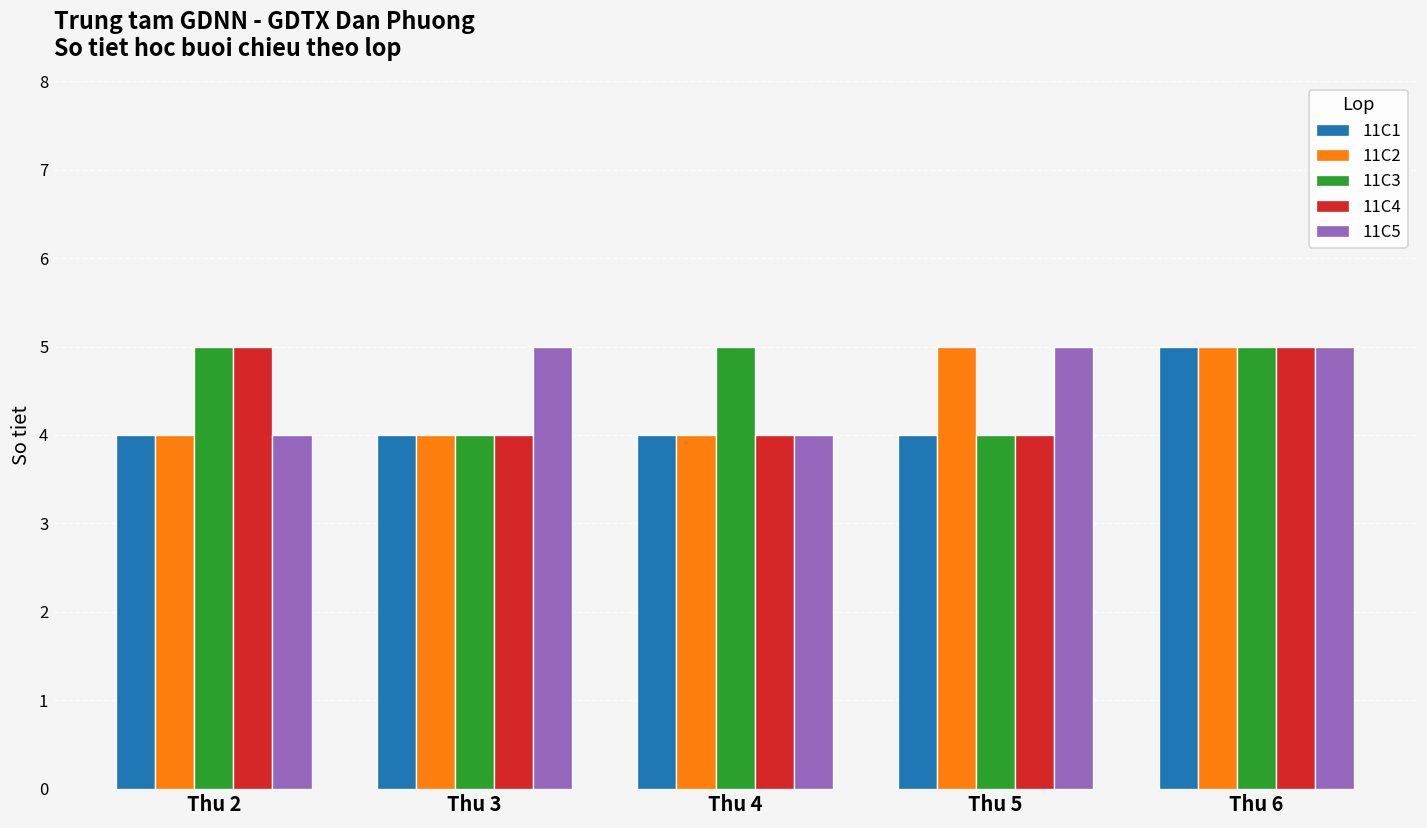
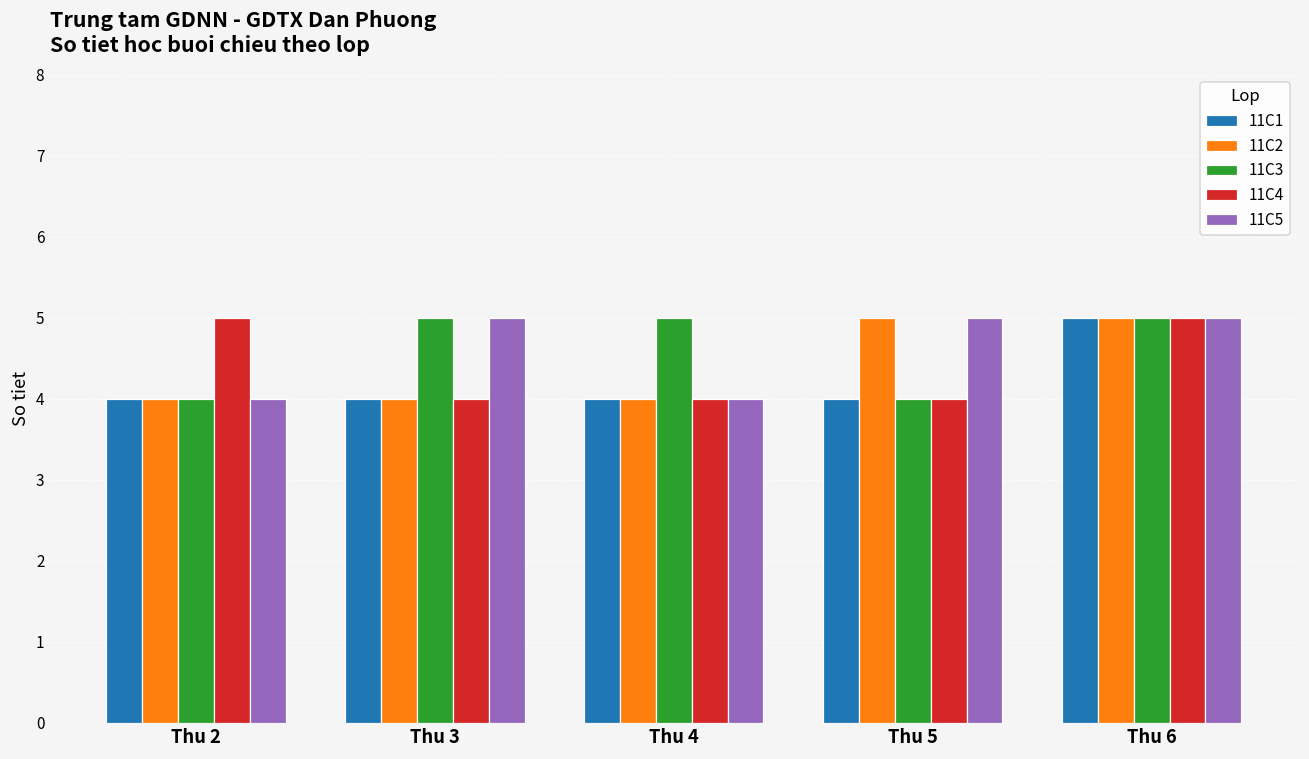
  {
    "11C1": {
      "Thu 2": 4,
      "Thu 3": 4,
      "Thu 4": 4,
      "Thu 5": 4,
      "Thu 6": 5
    },
    "11C2": {
      "Thu 2": 4,
      "Thu 3": 4,
      "Thu 4": 4,
      "Thu 5": 5,
      "Thu 6": 5
    },
    "11C3": {
-     "Thu 2": 5,
-     "Thu 3": 4,
+     "Thu 2": 4,
+     "Thu 3": 5,
      "Thu 4": 5,
      "Thu 5": 4,
      "Thu 6": 5
    },
    "11C4": {
      "Thu 2": 5,
      "Thu 3": 4,
      "Thu 4": 4,
      "Thu 5": 4,
      "Thu 6": 5
    },
    "11C5": {
      "Thu 2": 4,
      "Thu 3": 5,
      "Thu 4": 4,
      "Thu 5": 5,
      "Thu 6": 5
    }
  }
